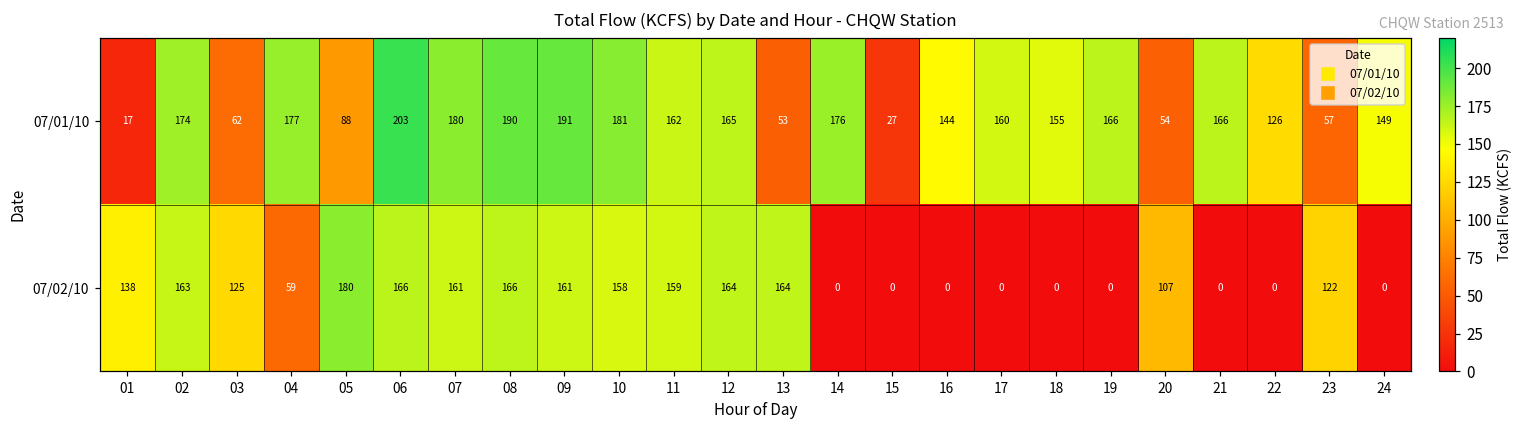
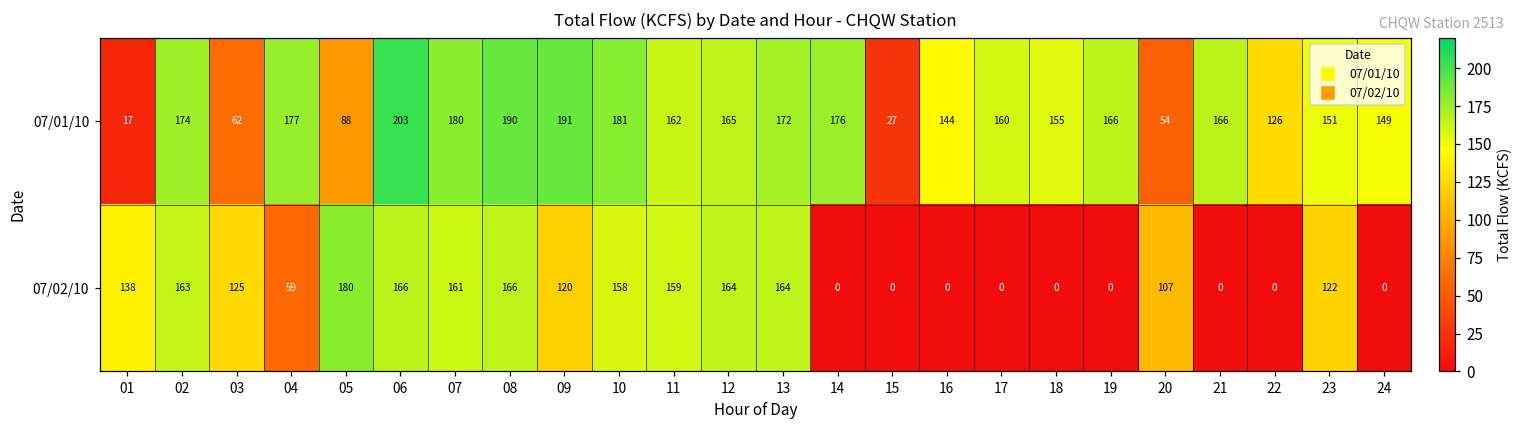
  {
    "07/01/10": {
      "01": 17,
      "02": 174,
      "03": 62,
      "04": 177,
      "05": 88,
      "06": 203,
      "07": 180,
      "08": 190,
      "09": 191,
      "10": 181,
      "11": 162,
      "12": 165,
-     "13": 53,
+     "13": 172,
      "14": 176,
      "15": 27,
      "16": 144,
      "17": 160,
      "18": 155,
      "19": 166,
      "20": 54,
      "21": 166,
      "22": 126,
-     "23": 57,
+     "23": 151,
      "24": 149
    },
    "07/02/10": {
      "01": 138,
      "02": 163,
      "03": 125,
      "04": 59,
      "05": 180,
      "06": 166,
      "07": 161,
      "08": 166,
-     "09": 161,
+     "09": 120,
      "10": 158,
      "11": 159,
      "12": 164,
      "13": 164,
      "14": 0,
      "15": 0,
      "16": 0,
      "17": 0,
      "18": 0,
      "19": 0,
      "20": 107,
      "21": 0,
      "22": 0,
      "23": 122,
      "24": 0
    }
  }
